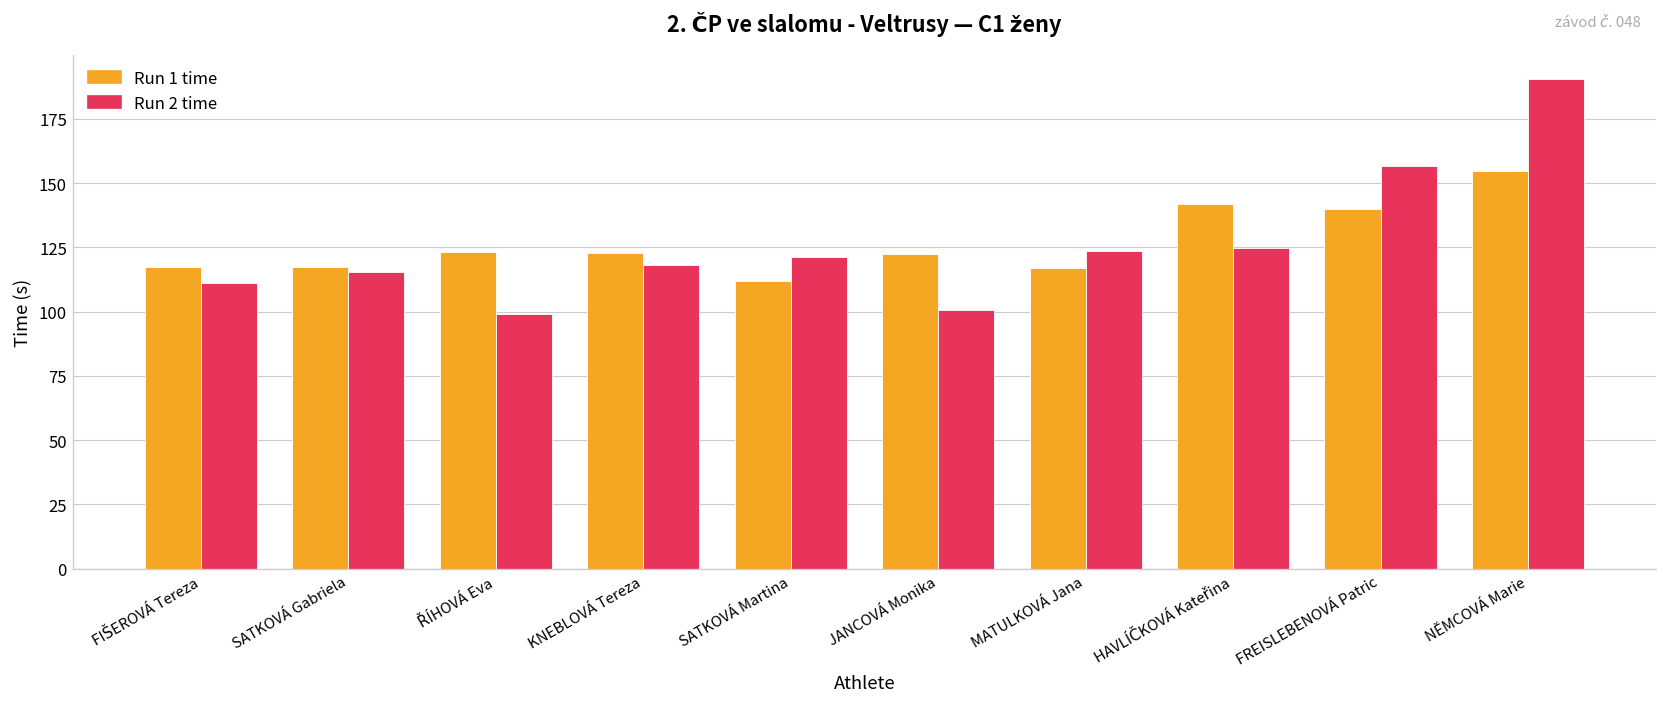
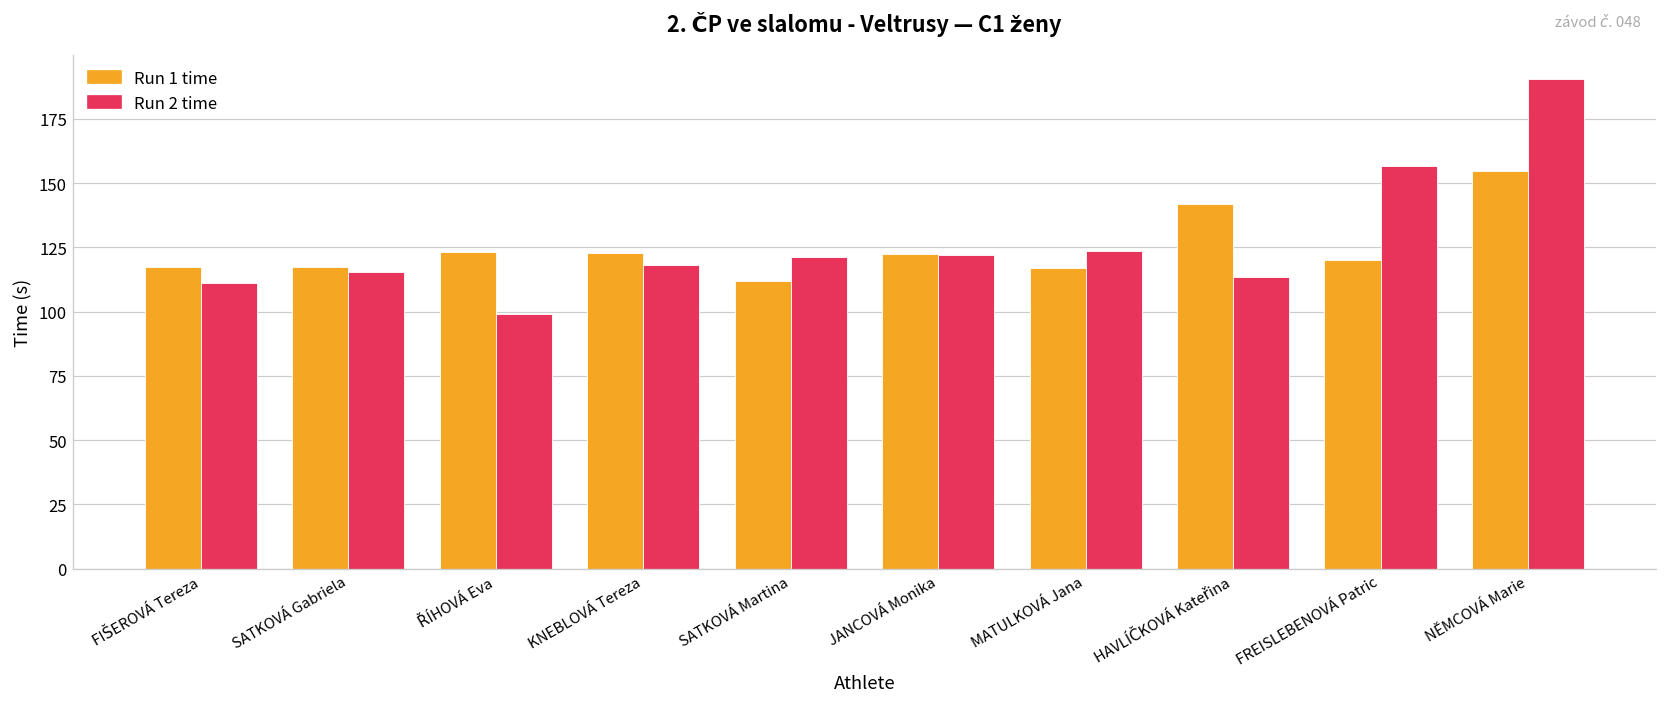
  {
    "Run 1 time": {
      "FIŠEROVÁ Tereza": 117,
      "SATKOVÁ Gabriela": 117,
      "ŘÍHOVÁ Eva": 123,
      "KNEBLOVÁ Tereza": 123,
      "SATKOVÁ Martina": 112,
      "JANCOVÁ Monika": 123,
      "MATULKOVÁ Jana": 117,
      "HAVLÍČKOVÁ Kateřina": 142,
-     "FREISLEBENOVÁ Patric": 140,
+     "FREISLEBENOVÁ Patric": 120,
      "NĚMCOVÁ Marie": 155
    },
    "Run 2 time": {
      "FIŠEROVÁ Tereza": 111,
      "SATKOVÁ Gabriela": 115,
      "ŘÍHOVÁ Eva": 99,
      "KNEBLOVÁ Tereza": 118,
      "SATKOVÁ Martina": 121,
-     "JANCOVÁ Monika": 101,
+     "JANCOVÁ Monika": 122,
      "MATULKOVÁ Jana": 124,
-     "HAVLÍČKOVÁ Kateřina": 125,
+     "HAVLÍČKOVÁ Kateřina": 113,
      "FREISLEBENOVÁ Patric": 157,
      "NĚMCOVÁ Marie": 190
    }
  }
